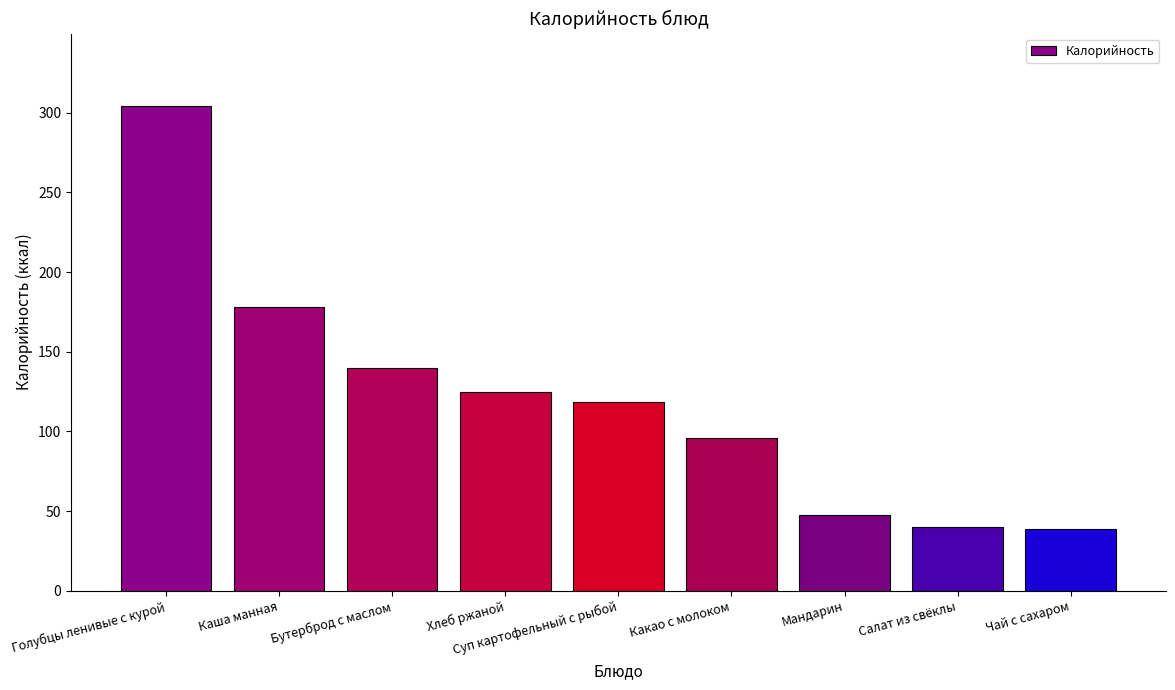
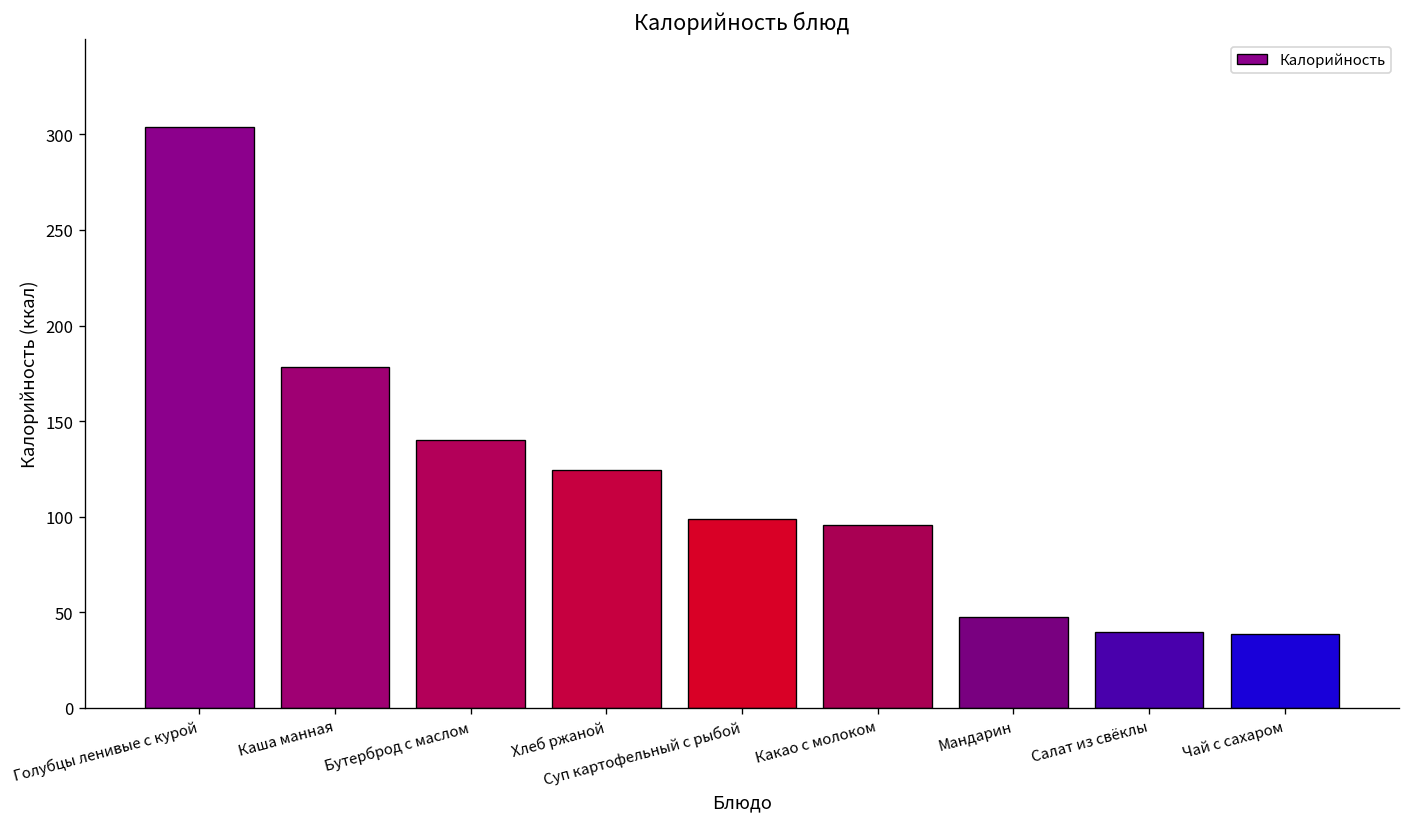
  {
    "Голубцы ленивые с курой": 304,
    "Каша манная": 178,
    "Бутерброд с маслом": 140,
    "Хлеб ржаной": 125,
-   "Суп картофельный с рыбой": 118,
+   "Суп картофельный с рыбой": 99,
    "Какао с молоком": 96,
    "Мандарин": 48,
    "Салат из свёклы": 40,
    "Чай с сахаром": 39
  }
